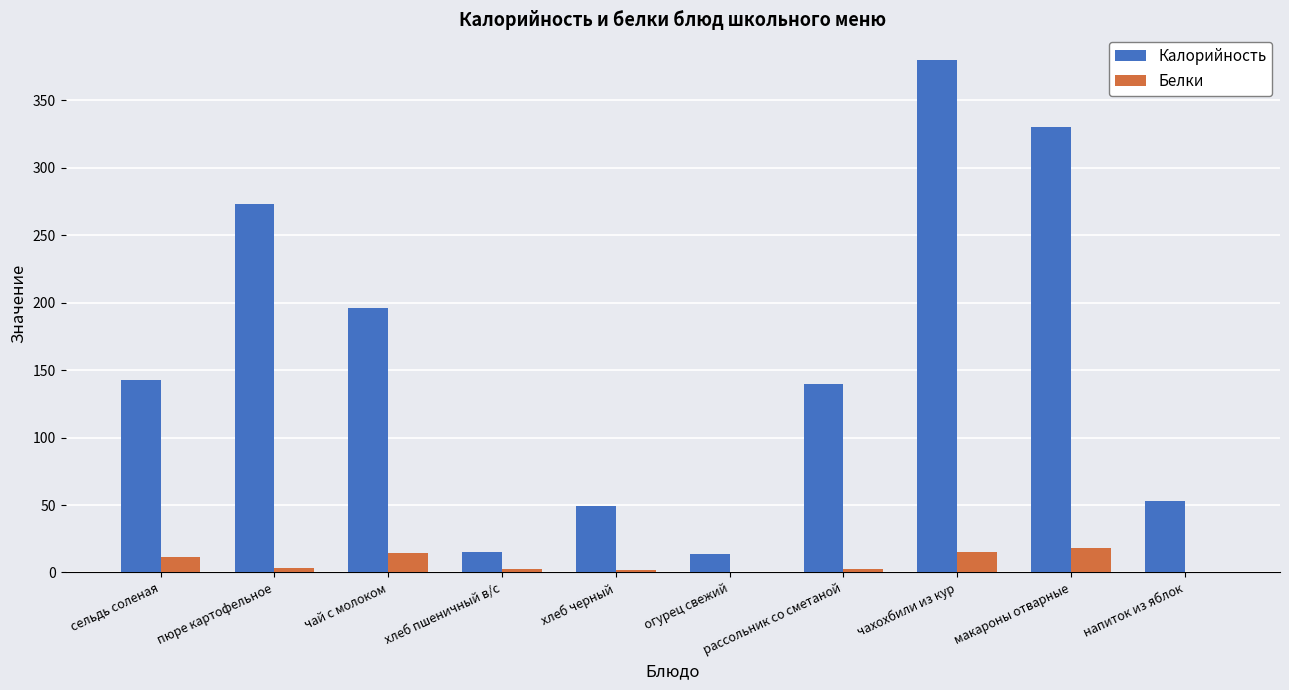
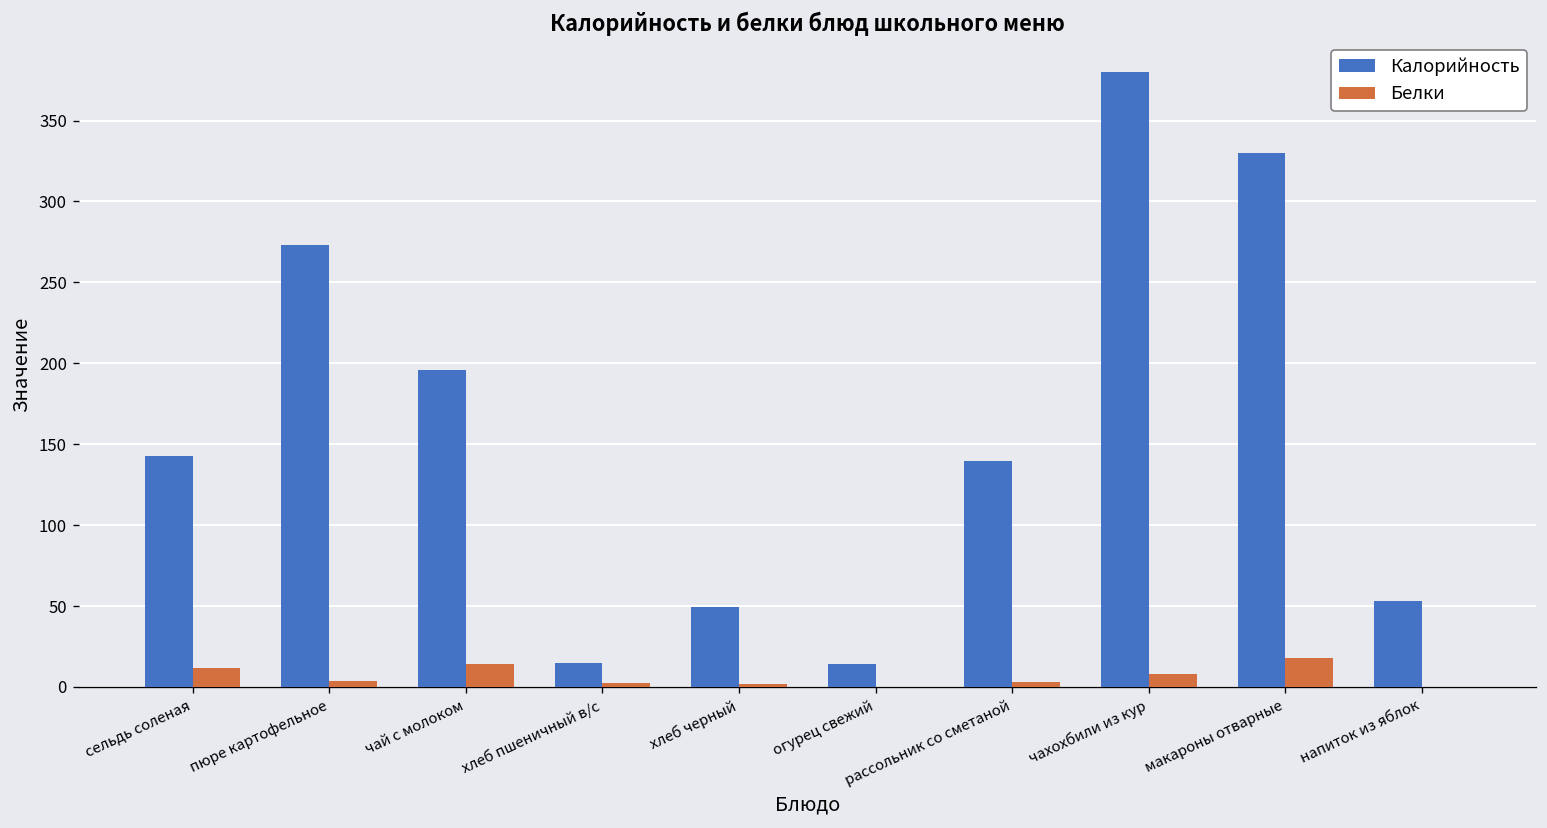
  {
    "Калорийность": {
      "сельдь соленая": 143,
      "пюре картофельное": 273,
      "чай с молоком": 196,
      "хлеб пшеничный в/с": 15,
      "хлеб черный": 50,
      "огурец свежий": 14,
      "рассольник со сметаной": 140,
      "чахохбили из кур": 380,
      "макароны отварные": 330,
      "напиток из яблок": 53
    },
    "Белки": {
      "сельдь соленая": 12,
      "пюре картофельное": 4,
      "чай с молоком": 14,
      "хлеб пшеничный в/с": 2,
      "хлеб черный": 2,
      "рассольник со сметаной": 3,
-     "чахохбили из кур": 16,
+     "чахохбили из кур": 8,
      "макароны отварные": 18
    }
  }
